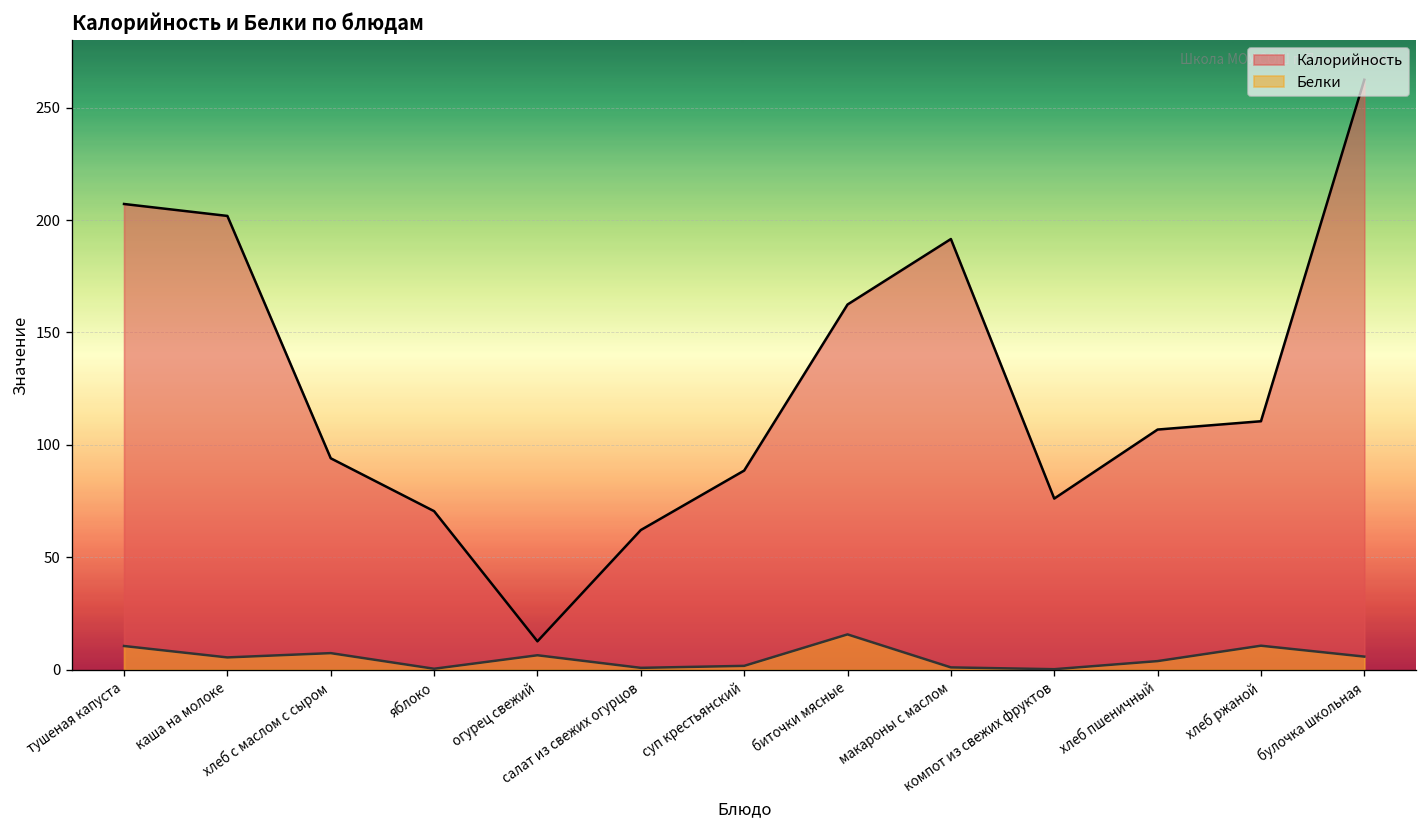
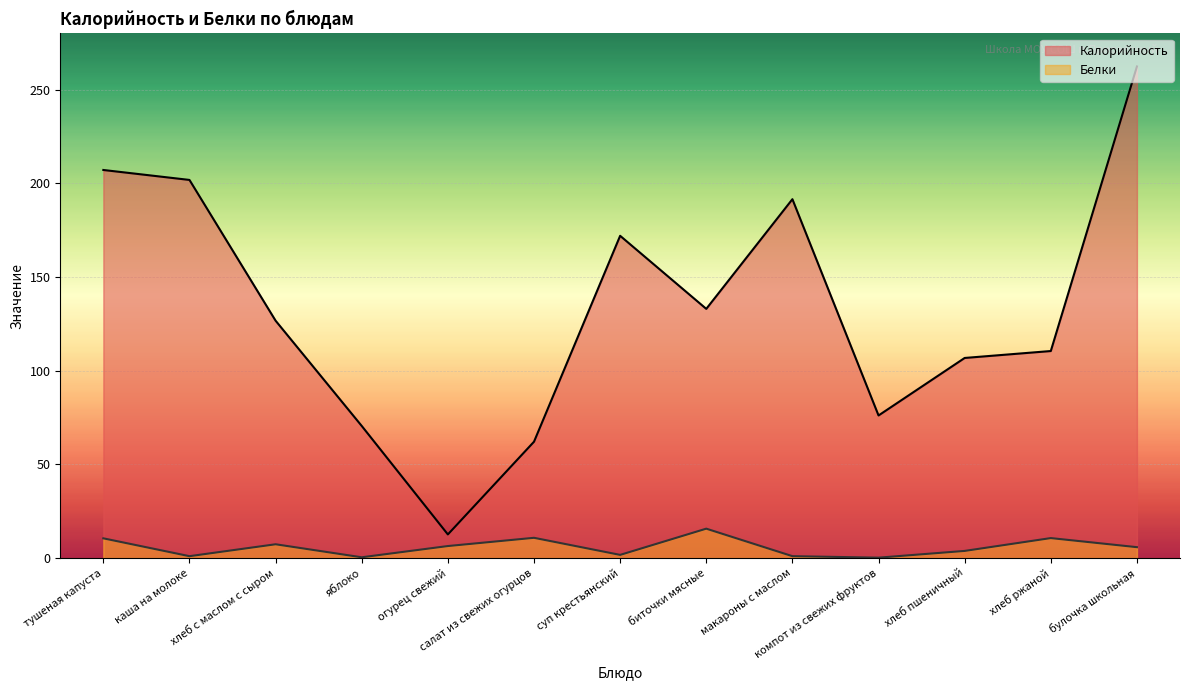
  {
    "Калорийность": {
      "тушеная капуста": 207,
      "каша на молоке": 202,
-     "хлеб с маслом с сыром": 94,
+     "хлеб с маслом с сыром": 127,
      "яблоко": 71,
      "огурец свежий": 13,
      "салат из свежих огурцов": 62,
-     "суп крестьянский": 89,
-     "биточки мясные": 162,
+     "суп крестьянский": 172,
+     "биточки мясные": 133,
      "макароны с маслом": 192,
      "компот из свежих фруктов": 76,
      "хлеб пшеничный": 107,
      "хлеб ржаной": 111
    },
    "Белки": {
      "тушеная капуста": 11,
-     "каша на молоке": 5,
+     "каша на молоке": 1,
      "хлеб с маслом с сыром": 7,
      "яблоко": 0,
      "огурец свежий": 6,
-     "салат из свежих огурцов": 1,
+     "салат из свежих огурцов": 11,
      "суп крестьянский": 2,
      "биточки мясные": 16,
      "макароны с маслом": 1,
      "компот из свежих фруктов": 0,
      "хлеб пшеничный": 4,
      "хлеб ржаной": 11,
      "булочка школьная": 6
    }
  }
